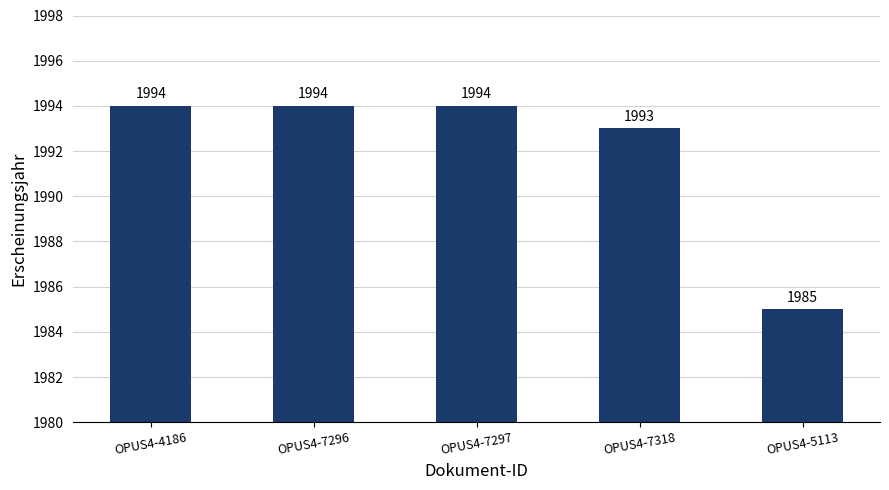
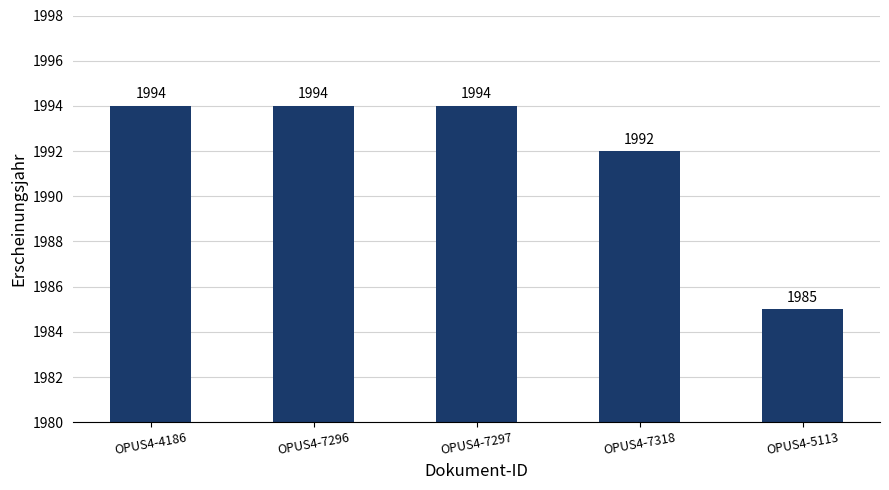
  {
    "OPUS4-4186": 1994,
    "OPUS4-7296": 1994,
    "OPUS4-7297": 1994,
-   "OPUS4-7318": 1993,
+   "OPUS4-7318": 1992,
    "OPUS4-5113": 1985
  }
